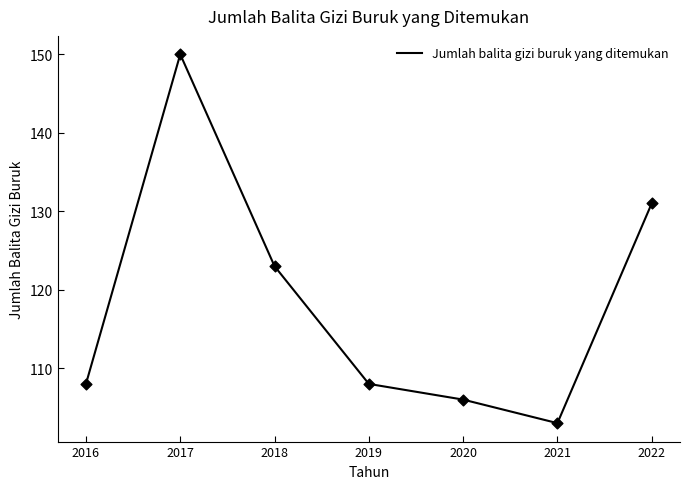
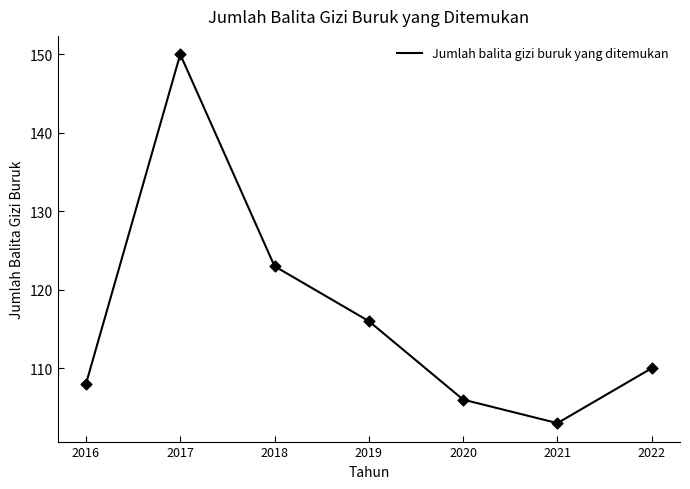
  {
    "2016": 108,
    "2017": 150,
    "2018": 123,
-   "2019": 108,
+   "2019": 116,
    "2020": 106,
    "2021": 103,
-   "2022": 131
+   "2022": 110
  }
